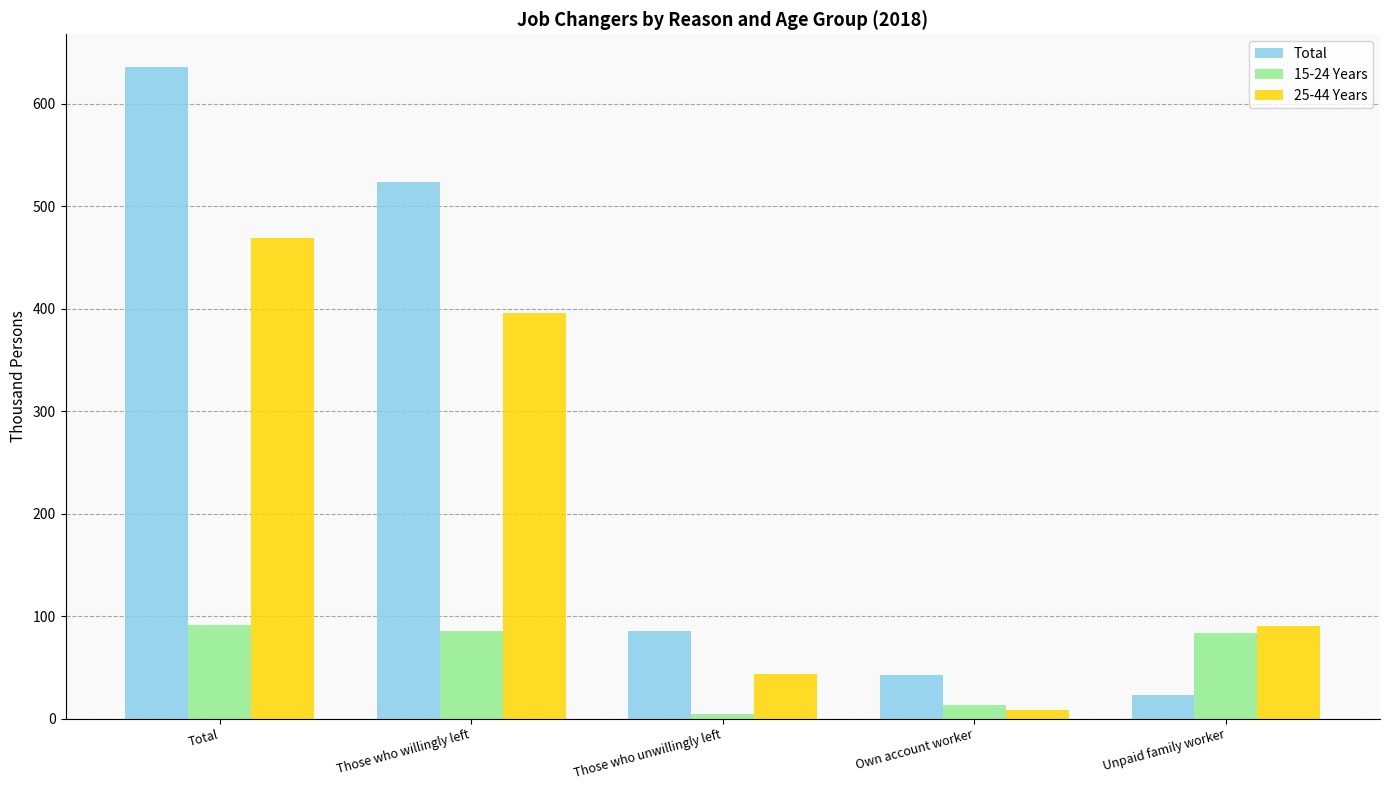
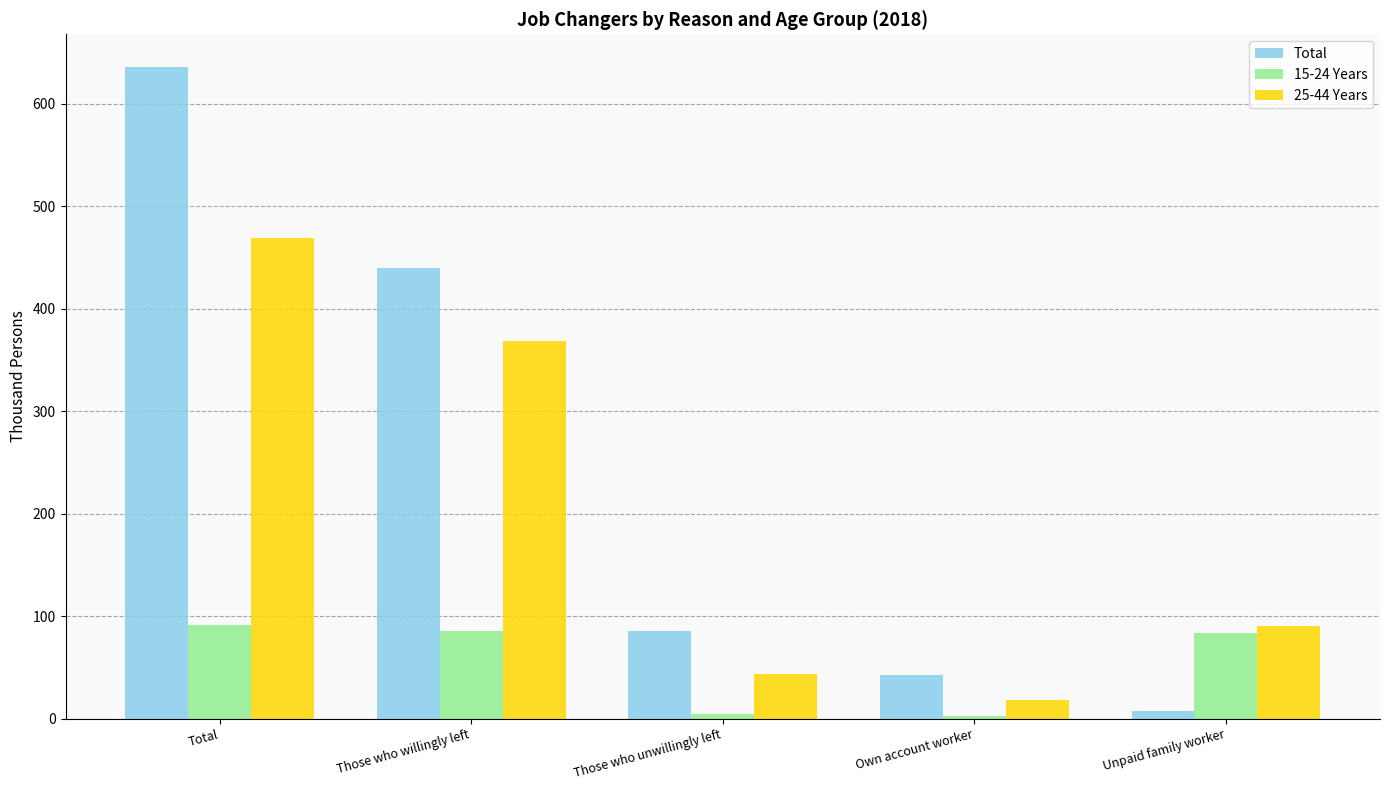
  {
    "Total": {
      "Total": 636,
-     "Those who willingly left": 524,
+     "Those who willingly left": 440,
      "Those who unwillingly left": 85,
      "Own account worker": 42,
-     "Unpaid family worker": 23
+     "Unpaid family worker": 7
    },
    "15-24 Years": {
      "Total": 91,
      "Those who willingly left": 85,
      "Those who unwillingly left": 4,
-     "Own account worker": 13,
+     "Own account worker": 2,
      "Unpaid family worker": 83
    },
    "25-44 Years": {
      "Total": 469,
-     "Those who willingly left": 396,
+     "Those who willingly left": 368,
      "Those who unwillingly left": 43,
-     "Own account worker": 8,
+     "Own account worker": 18,
      "Unpaid family worker": 90
    }
  }
